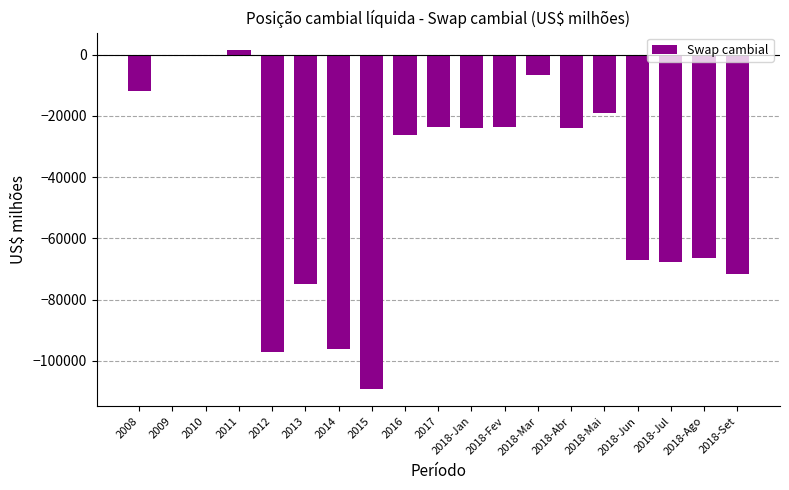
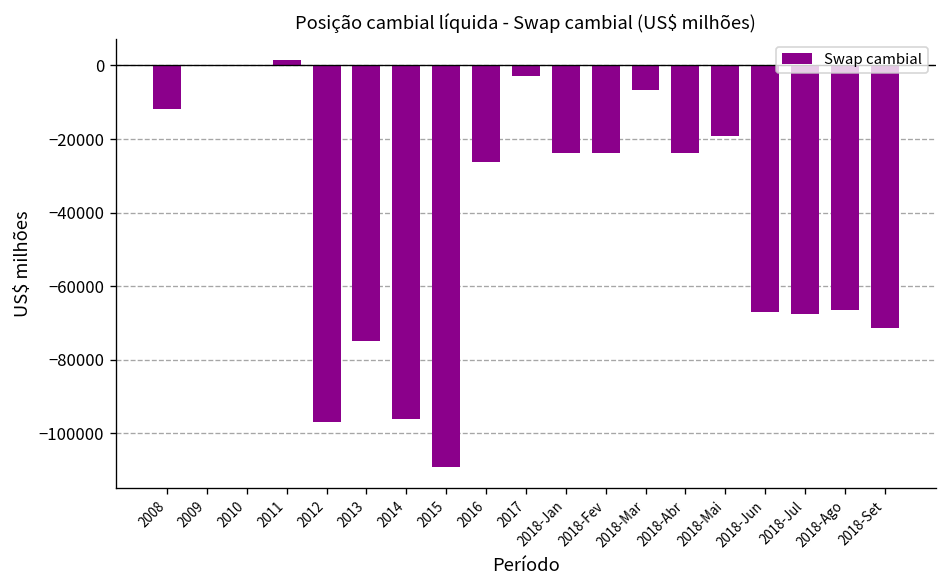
  {
    "2008": -12000,
    "2009": 0,
    "2010": 0,
    "2011": 2000,
    "2012": -97000,
    "2013": -75000,
    "2014": -96000,
    "2015": -109000,
    "2016": -26000,
-   "2017": -24000,
+   "2017": -3000,
    "2018-Jan": -24000,
    "2018-Fev": -24000,
    "2018-Mar": -7000,
    "2018-Abr": -24000,
    "2018-Mai": -19000,
    "2018-Jun": -67000,
    "2018-Jul": -68000,
    "2018-Ago": -66000,
    "2018-Set": -71000
  }
